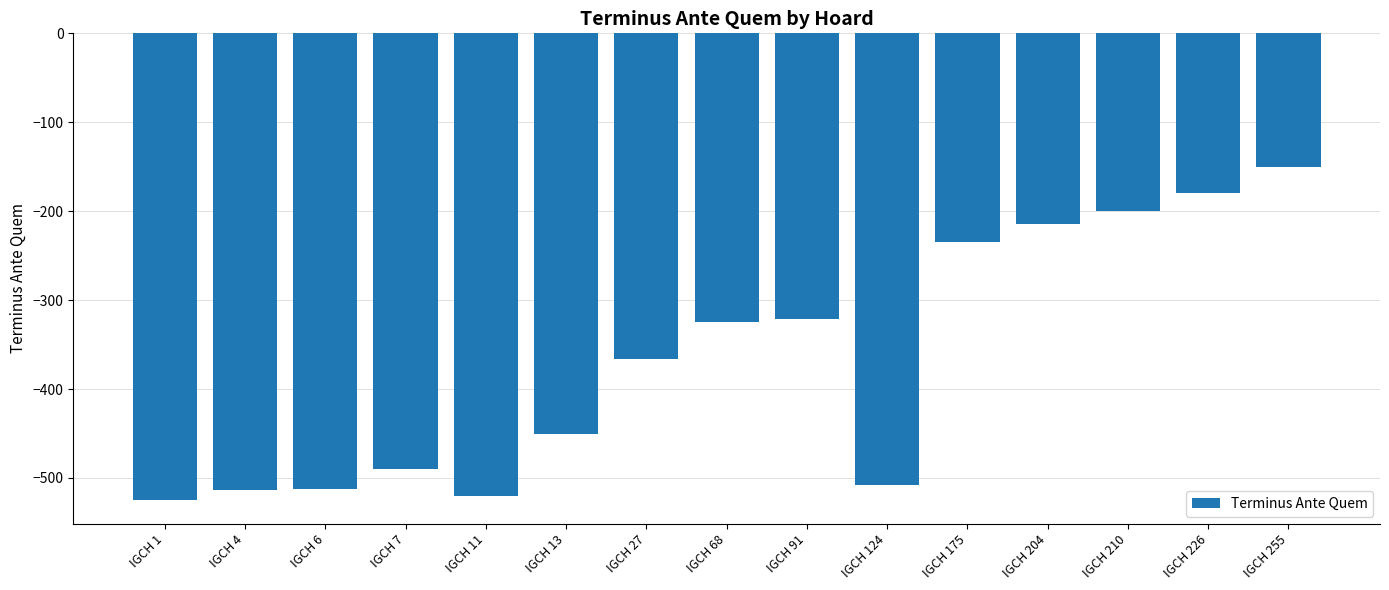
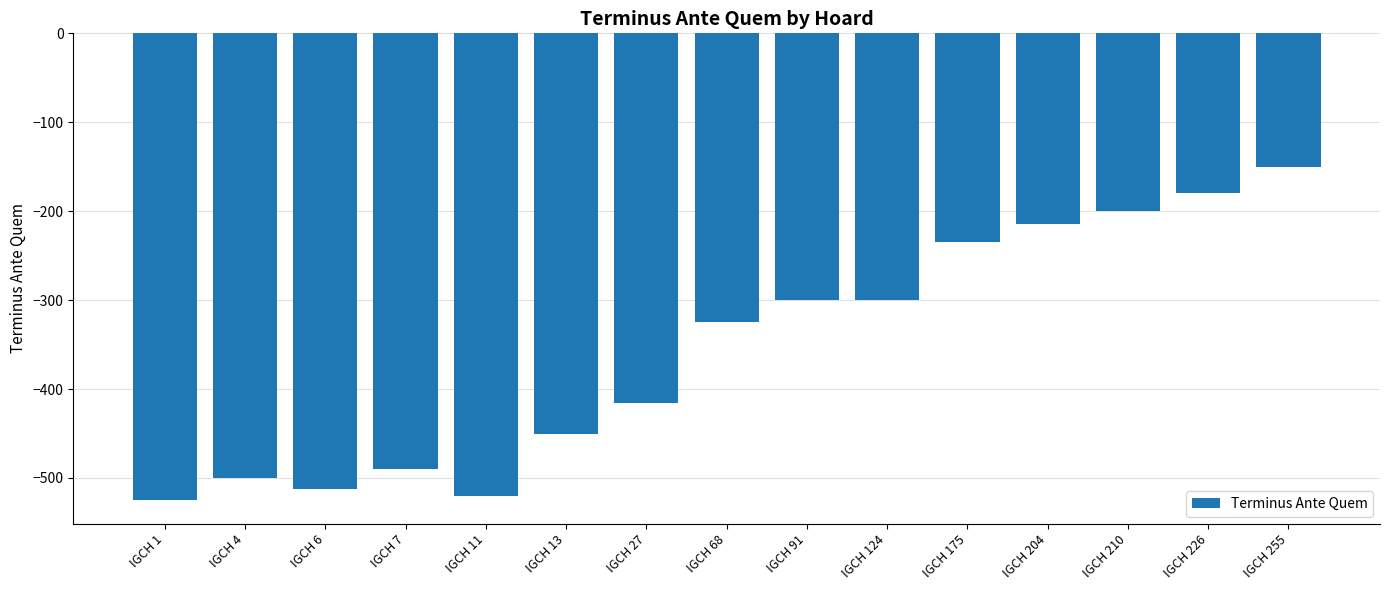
  {
    "IGCH 1": -530,
-   "IGCH 4": -510,
+   "IGCH 4": -500,
    "IGCH 6": -510,
    "IGCH 7": -490,
    "IGCH 11": -520,
    "IGCH 13": -450,
-   "IGCH 27": -370,
+   "IGCH 27": -420,
    "IGCH 68": -330,
-   "IGCH 91": -320,
-   "IGCH 124": -510,
+   "IGCH 91": -300,
+   "IGCH 124": -300,
    "IGCH 175": -240,
    "IGCH 204": -210,
    "IGCH 210": -200,
    "IGCH 226": -180,
    "IGCH 255": -150
  }
